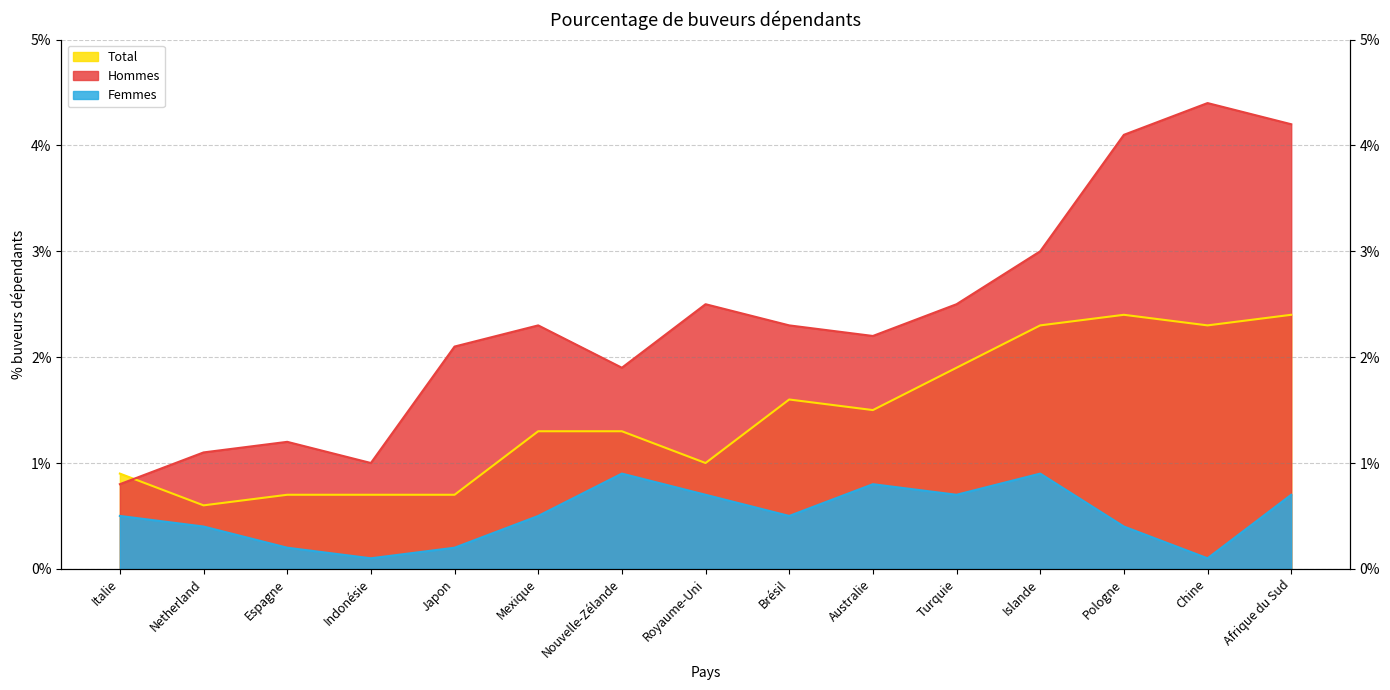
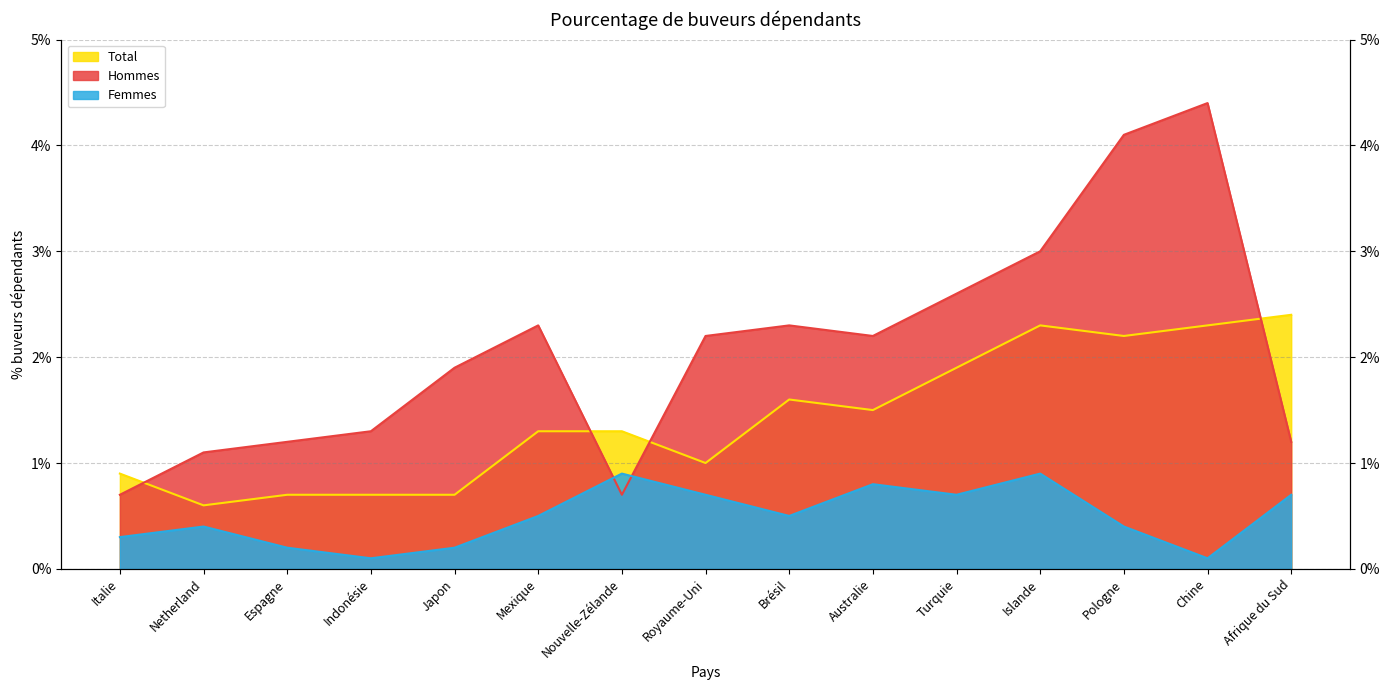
  {
    "Total": {
      "Italie": "0.9%",
      "Netherland": "0.6%",
      "Espagne": "0.7%",
      "Indonésie": "0.7%",
      "Japon": "0.7%",
      "Mexique": "1.3%",
      "Nouvelle-Zélande": "1.3%",
      "Royaume-Uni": "1.0%",
      "Brésil": "1.6%",
      "Australie": "1.5%",
      "Turquie": "1.9%",
      "Islande": "2.3%",
-     "Pologne": "2.4%",
+     "Pologne": "2.2%",
      "Chine": "2.3%",
      "Afrique du Sud": "2.4%"
    },
    "Hommes": {
-     "Italie": "0.8%",
+     "Italie": "0.7%",
      "Netherland": "1.1%",
      "Espagne": "1.2%",
-     "Indonésie": "1.0%",
-     "Japon": "2.1%",
+     "Indonésie": "1.3%",
+     "Japon": "1.9%",
      "Mexique": "2.3%",
-     "Nouvelle-Zélande": "1.9%",
-     "Royaume-Uni": "2.5%",
+     "Nouvelle-Zélande": "0.7%",
+     "Royaume-Uni": "2.2%",
      "Brésil": "2.3%",
      "Australie": "2.2%",
-     "Turquie": "2.5%",
+     "Turquie": "2.6%",
      "Islande": "3.0%",
      "Pologne": "4.1%",
      "Chine": "4.4%",
-     "Afrique du Sud": "4.2%"
+     "Afrique du Sud": "1.2%"
    },
    "Femmes": {
-     "Italie": "0.5%",
+     "Italie": "0.3%",
      "Netherland": "0.4%",
      "Espagne": "0.2%",
      "Indonésie": "0.1%",
      "Japon": "0.2%",
      "Mexique": "0.5%",
      "Nouvelle-Zélande": "0.9%",
      "Royaume-Uni": "0.7%",
      "Brésil": "0.5%",
      "Australie": "0.8%",
      "Turquie": "0.7%",
      "Islande": "0.9%",
      "Pologne": "0.4%",
      "Chine": "0.1%",
      "Afrique du Sud": "0.7%"
    }
  }
